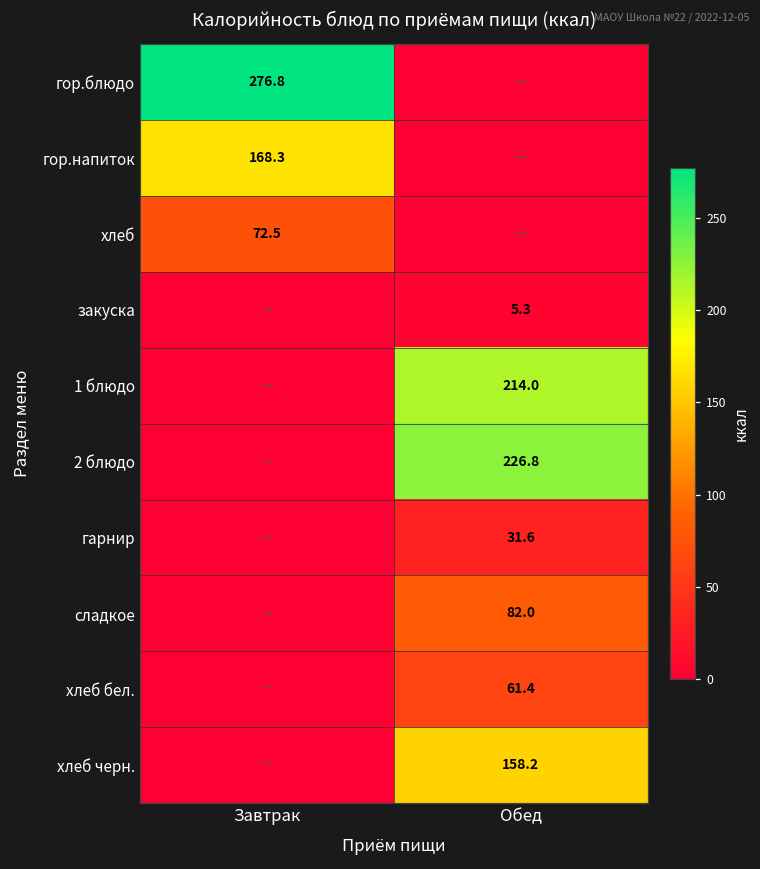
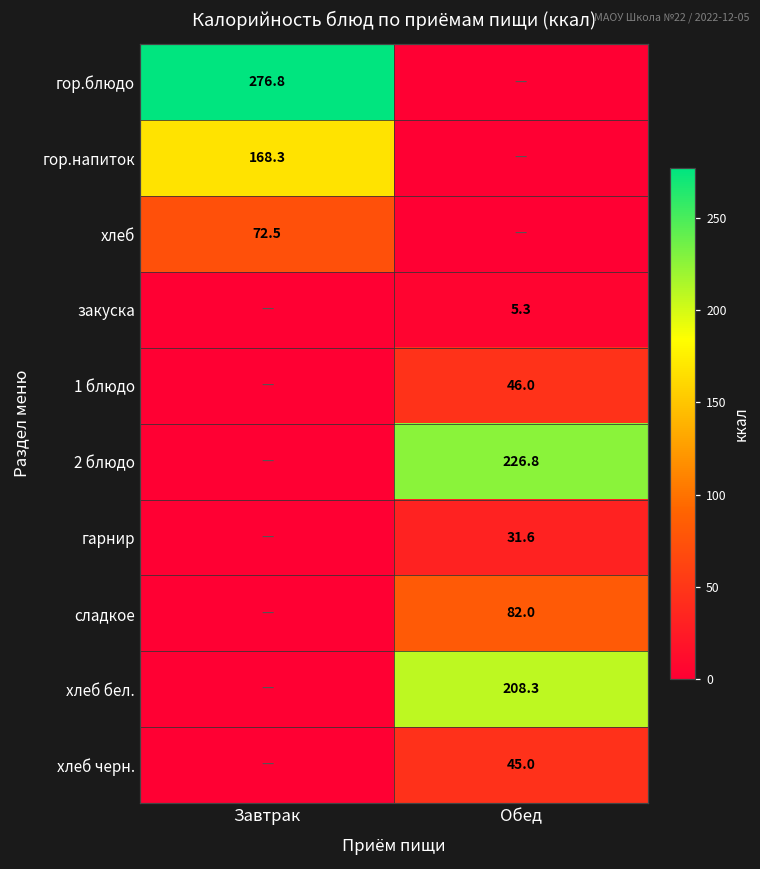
  {
    "гор.блюдо": {
      "Завтрак": 276.8
    },
    "гор.напиток": {
      "Завтрак": 168.3
    },
    "хлеб": {
      "Завтрак": 72.5
    },
    "закуска": {
      "Обед": 5.3
    },
    "1 блюдо": {
-     "Обед": 214.0
+     "Обед": 46.0
    },
    "2 блюдо": {
      "Обед": 226.8
    },
    "гарнир": {
      "Обед": 31.6
    },
    "сладкое": {
      "Обед": 82.0
    },
    "хлеб бел.": {
-     "Обед": 61.4
+     "Обед": 208.3
    },
    "хлеб черн.": {
-     "Обед": 158.2
+     "Обед": 45.0
    }
  }
